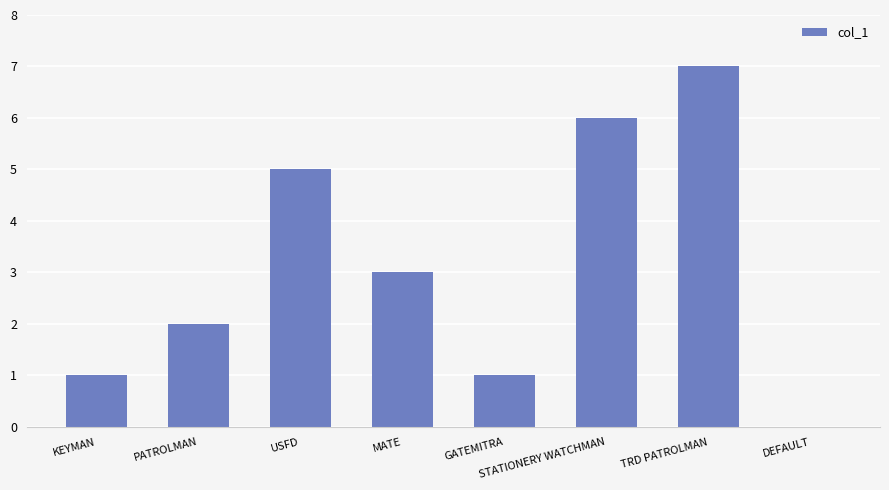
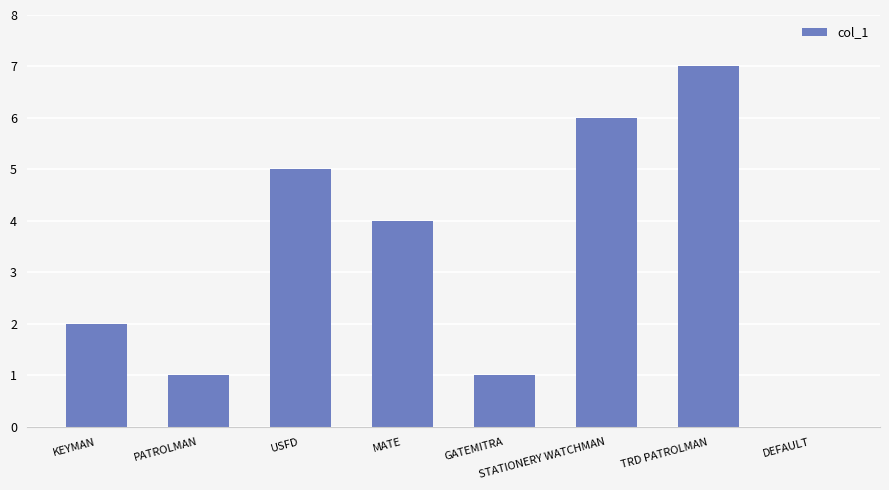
  {
-   "KEYMAN": 1,
-   "PATROLMAN": 2,
+   "KEYMAN": 2,
+   "PATROLMAN": 1,
    "USFD": 5,
-   "MATE": 3,
+   "MATE": 4,
    "GATEMITRA": 1,
    "STATIONERY WATCHMAN": 6,
    "TRD PATROLMAN": 7,
    "DEFAULT": 0
  }
